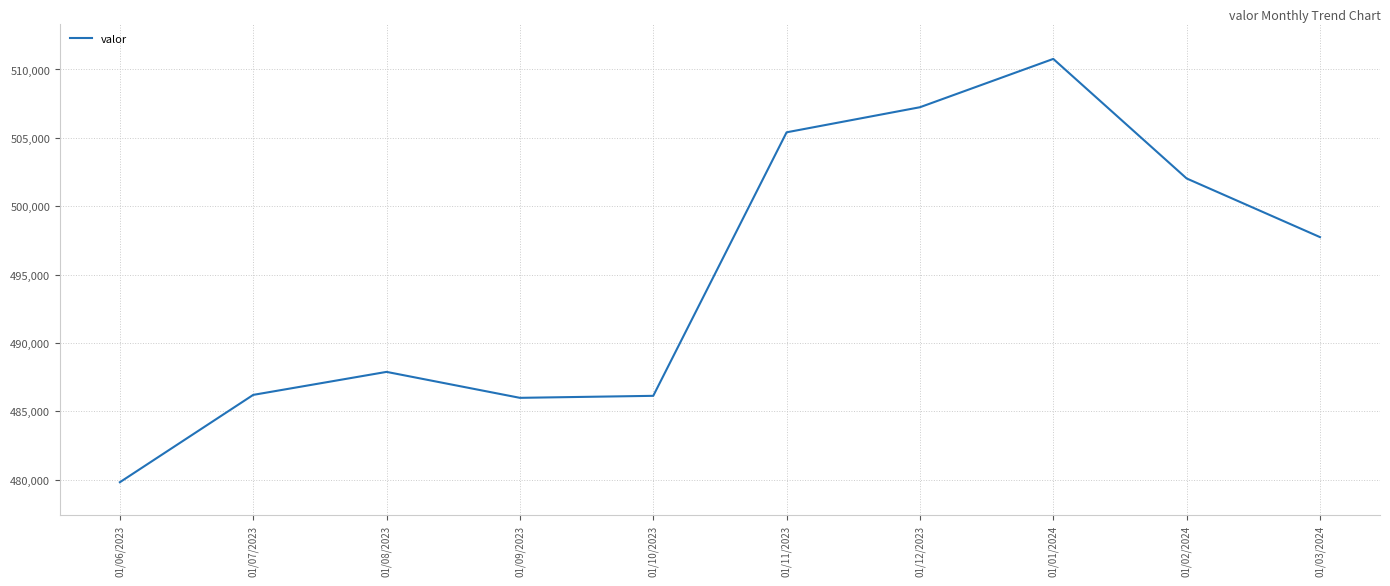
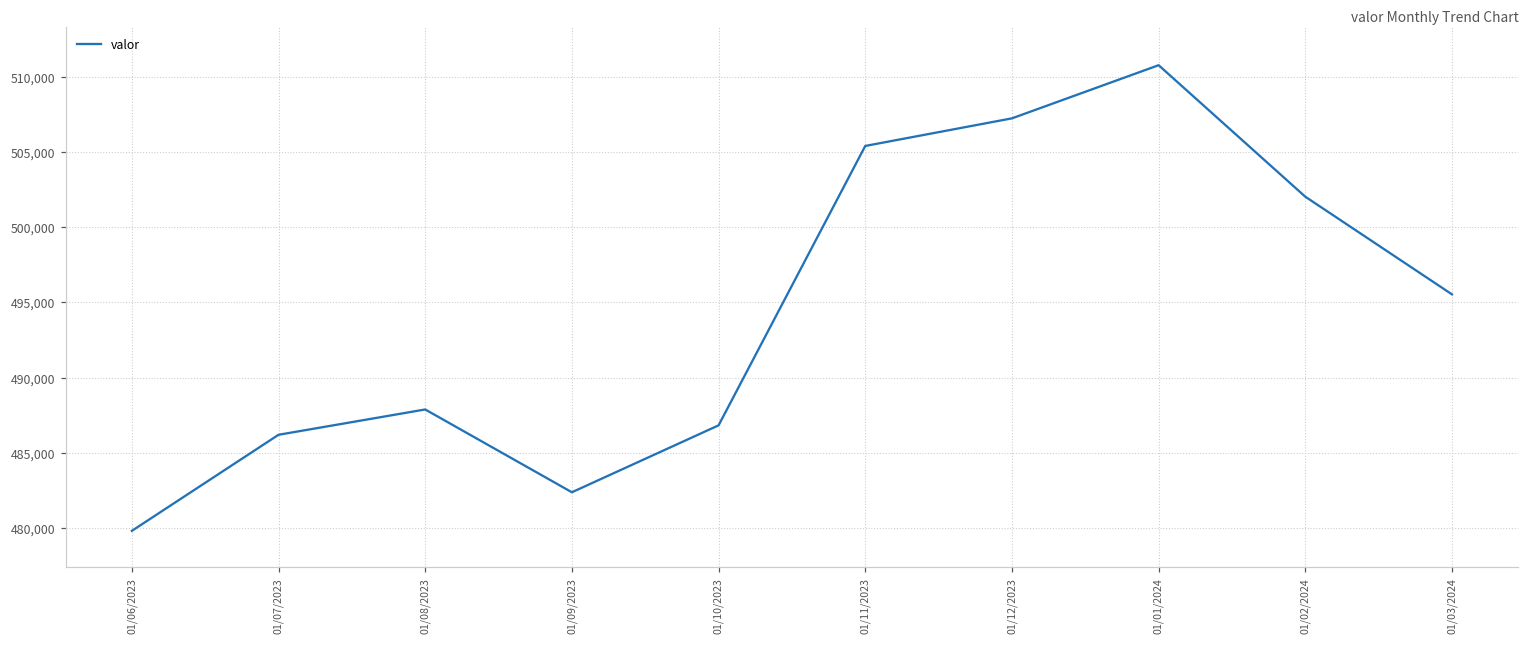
  {
    "01/06/2023": "479,800",
    "01/07/2023": "486,200",
    "01/08/2023": "487,900",
-   "01/09/2023": "486,000",
-   "01/10/2023": "486,100",
+   "01/09/2023": "482,400",
+   "01/10/2023": "486,800",
    "01/11/2023": "505,400",
    "01/12/2023": "507,200",
    "01/01/2024": "510,800",
    "01/02/2024": "502,000",
-   "01/03/2024": "497,700"
+   "01/03/2024": "495,500"
  }
